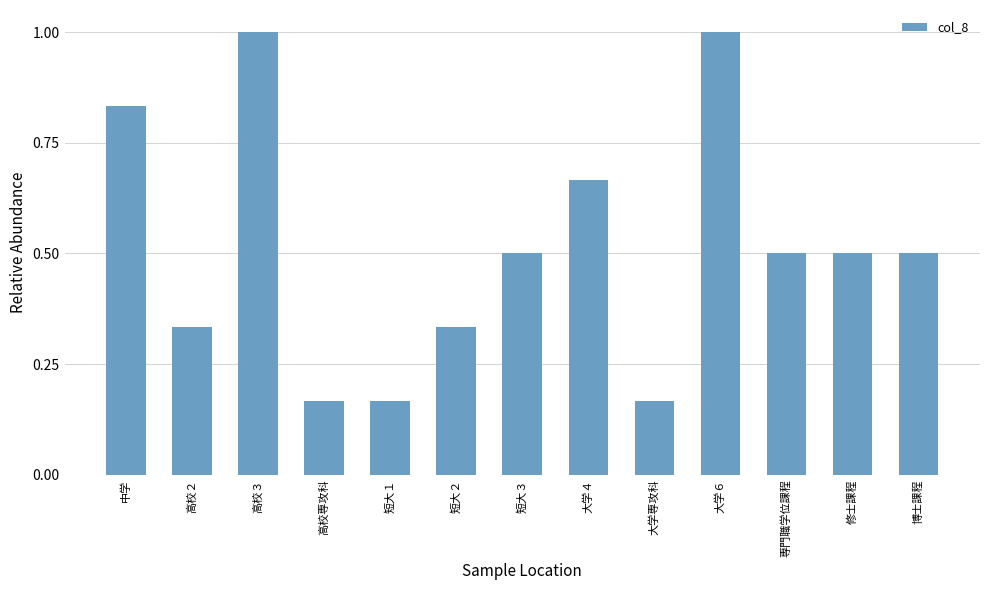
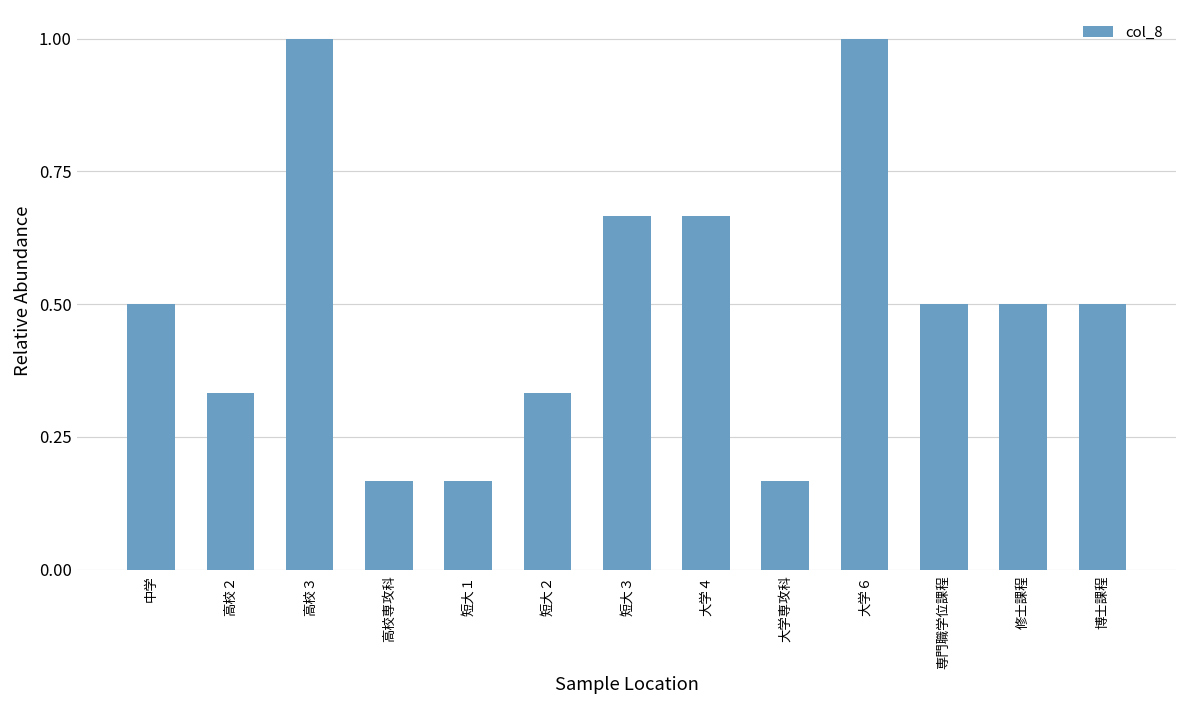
  {
-   "中学": 0.83,
+   "中学": 0.50,
    "高校２": 0.33,
    "高校３": 1.00,
    "高校専攻科": 0.17,
    "短大１": 0.17,
    "短大２": 0.33,
-   "短大３": 0.50,
+   "短大３": 0.67,
    "大学４": 0.67,
    "大学専攻科": 0.17,
    "大学６": 1.00,
    "専門職学位課程": 0.50,
    "修士課程": 0.50,
    "博士課程": 0.50
  }
